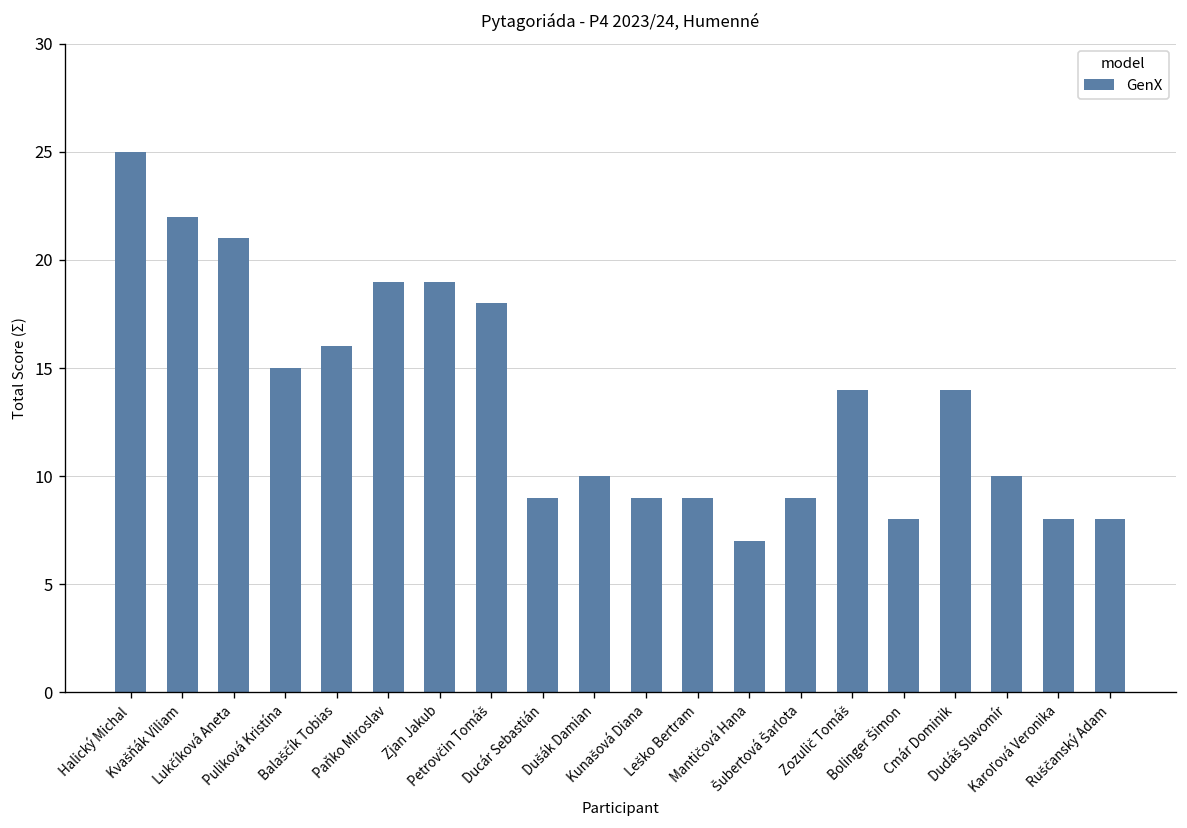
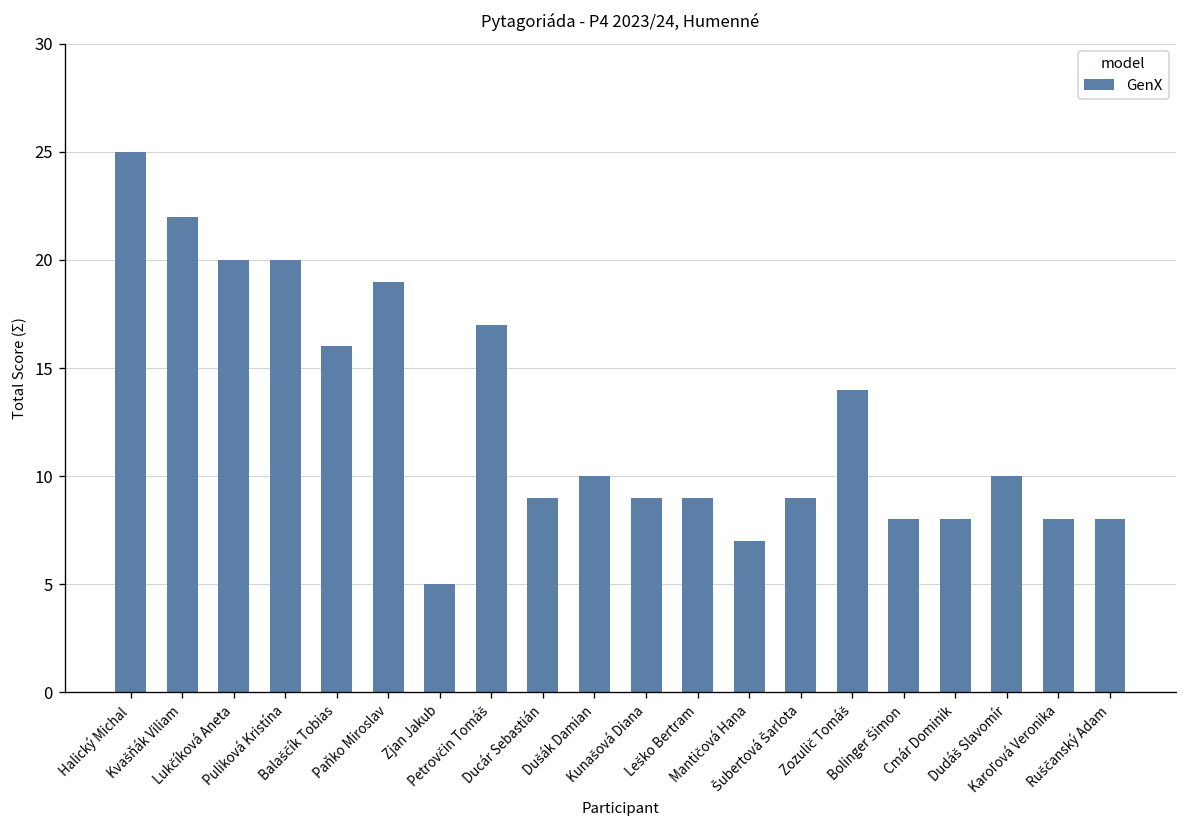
  {
    "Halický Michal": 25,
    "Kvašňák Viliam": 22,
-   "Lukčíková Aneta": 21,
-   "Puliková Kristína": 15,
+   "Lukčíková Aneta": 20,
+   "Puliková Kristína": 20,
    "Balaščík Tobias": 16,
    "Paňko Miroslav": 19,
-   "Zjan Jakub": 19,
-   "Petrovčin Tomáš": 18,
+   "Zjan Jakub": 5,
+   "Petrovčin Tomáš": 17,
    "Ducár Sebastián": 9,
    "Dušák Damian": 10,
    "Kunašová Diana": 9,
    "Leško Bertram": 9,
    "Mantičová Hana": 7,
    "Šubertová Šarlota": 9,
    "Zozulič Tomáš": 14,
    "Bolinger Šimon": 8,
-   "Cmár Dominik": 14,
+   "Cmár Dominik": 8,
    "Dudáš Slavomír": 10,
    "Karoľová Veronika": 8,
    "Ruščanský Adam": 8
  }
